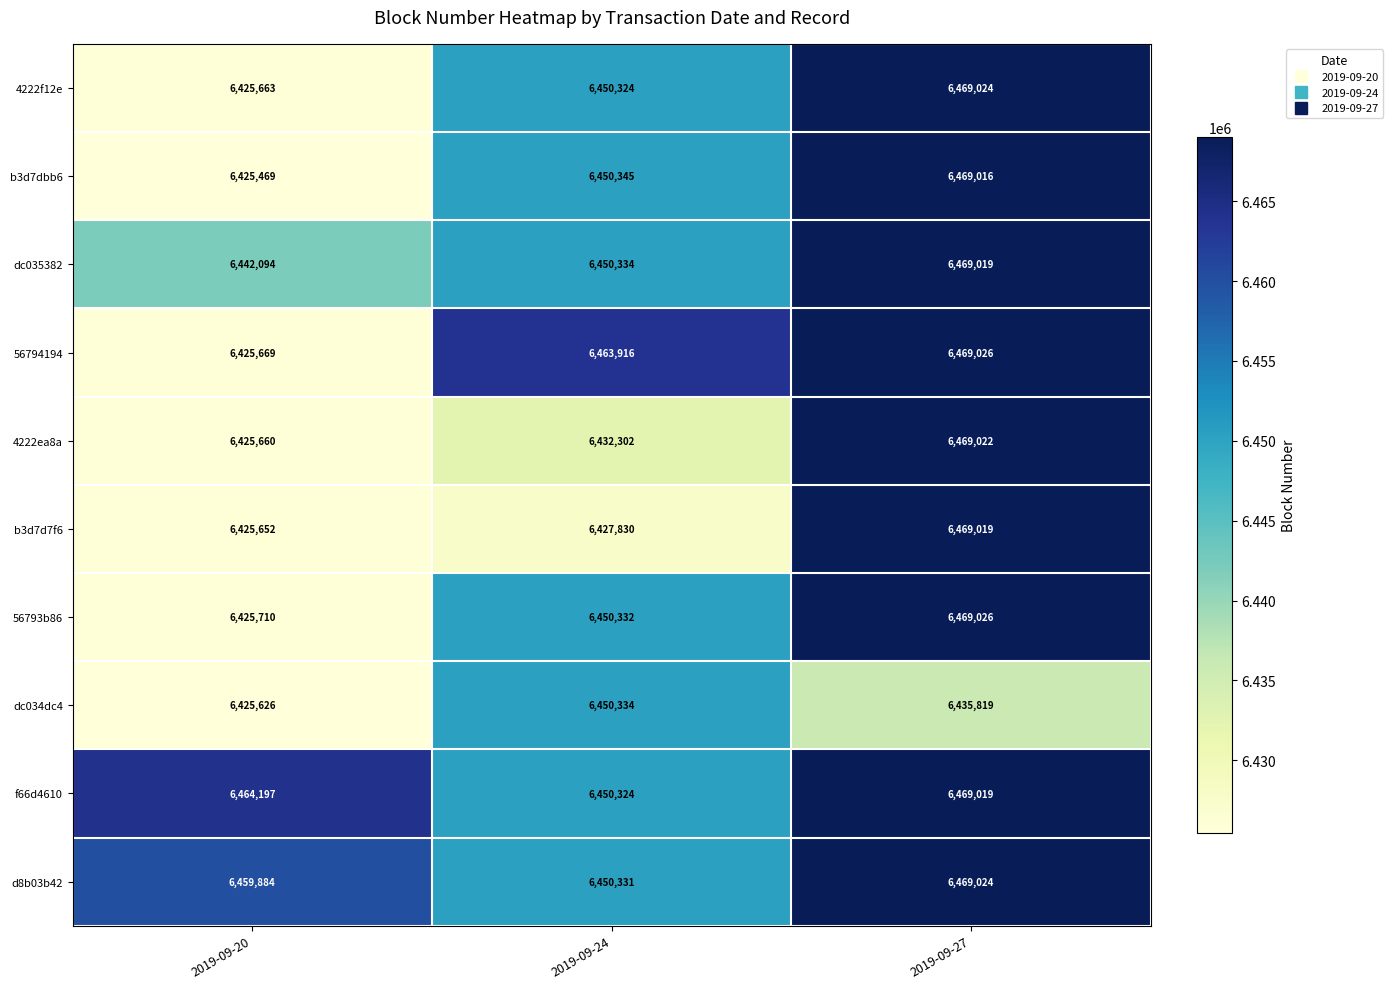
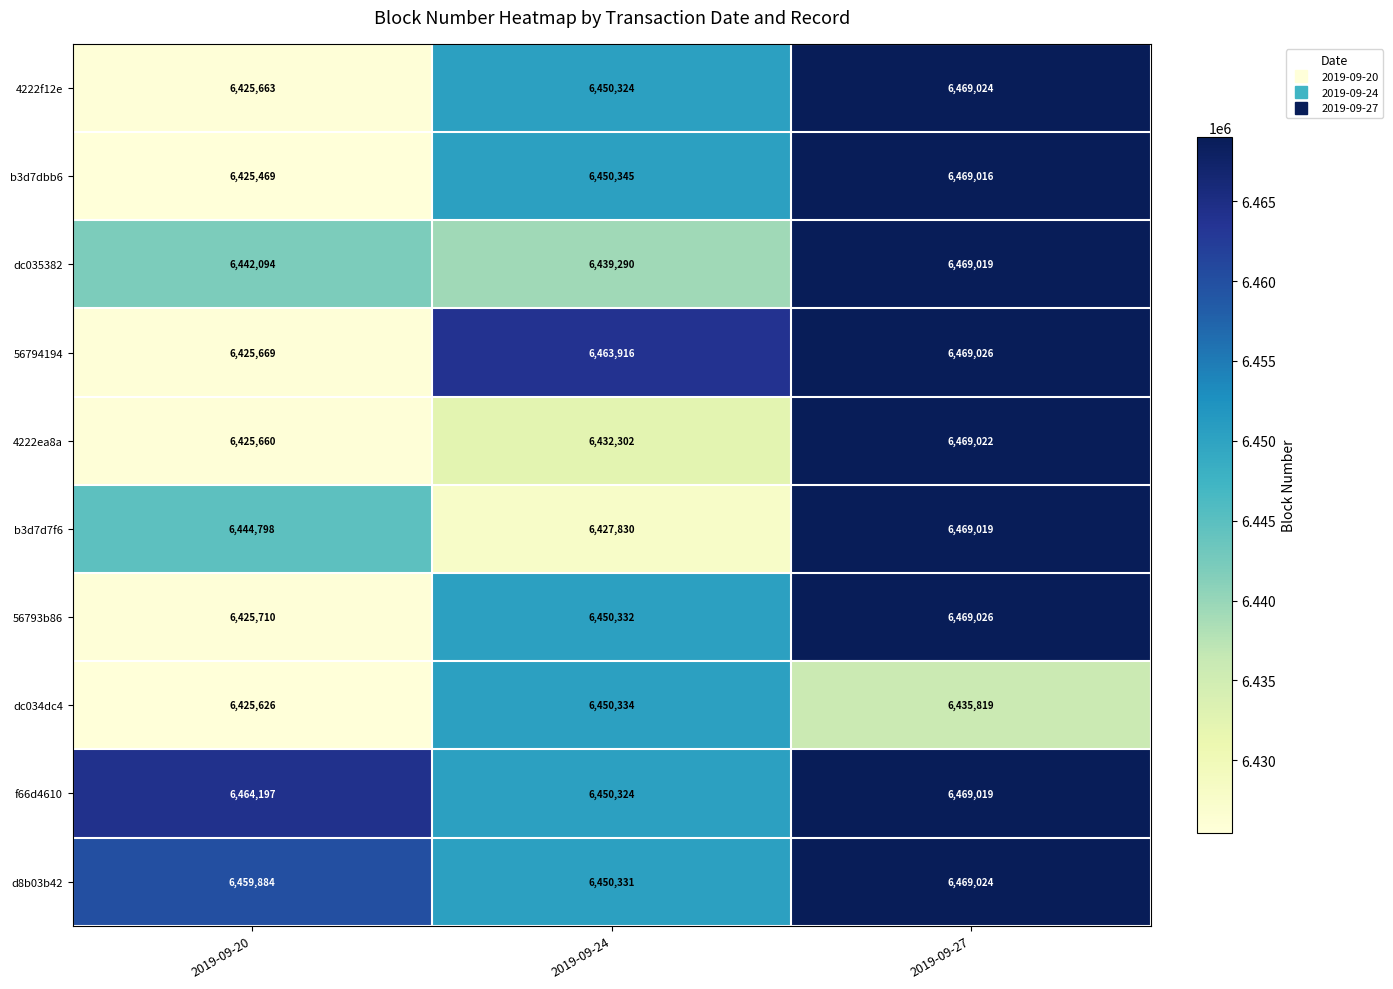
  {
    "4222f12e": {
      "2019-09-20": "6,425,663",
      "2019-09-24": "6,450,324",
      "2019-09-27": "6,469,024"
    },
    "b3d7dbb6": {
      "2019-09-20": "6,425,469",
      "2019-09-24": "6,450,345",
      "2019-09-27": "6,469,016"
    },
    "dc035382": {
      "2019-09-20": "6,442,094",
-     "2019-09-24": "6,450,334",
+     "2019-09-24": "6,439,290",
      "2019-09-27": "6,469,019"
    },
    "56794194": {
      "2019-09-20": "6,425,669",
      "2019-09-24": "6,463,916",
      "2019-09-27": "6,469,026"
    },
    "4222ea8a": {
      "2019-09-20": "6,425,660",
      "2019-09-24": "6,432,302",
      "2019-09-27": "6,469,022"
    },
    "b3d7d7f6": {
-     "2019-09-20": "6,425,652",
+     "2019-09-20": "6,444,798",
      "2019-09-24": "6,427,830",
      "2019-09-27": "6,469,019"
    },
    "56793b86": {
      "2019-09-20": "6,425,710",
      "2019-09-24": "6,450,332",
      "2019-09-27": "6,469,026"
    },
    "dc034dc4": {
      "2019-09-20": "6,425,626",
      "2019-09-24": "6,450,334",
      "2019-09-27": "6,435,819"
    },
    "f66d4610": {
      "2019-09-20": "6,464,197",
      "2019-09-24": "6,450,324",
      "2019-09-27": "6,469,019"
    },
    "d8b03b42": {
      "2019-09-20": "6,459,884",
      "2019-09-24": "6,450,331",
      "2019-09-27": "6,469,024"
    }
  }
